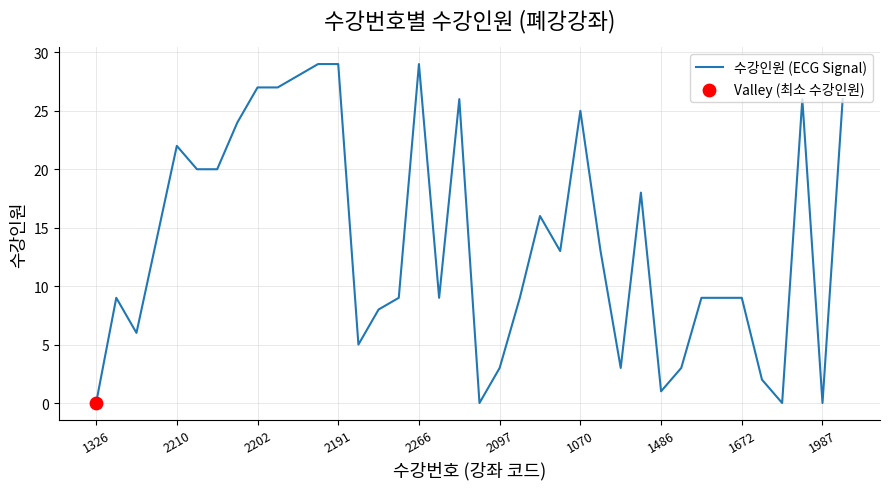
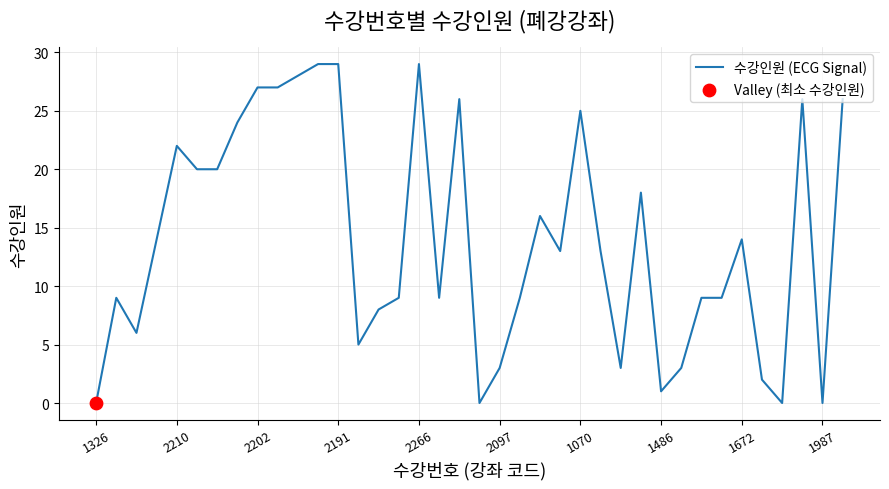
  {
    "수강인원 (ECG Signal)": {
      "2210": 22,
      "2202": 27,
      "2191": 29,
      "2266": 29,
      "2097": 3,
      "1070": 25,
      "1486": 1,
-     "1672": 9,
+     "1672": 14,
      "1987": 0
    }
  }
